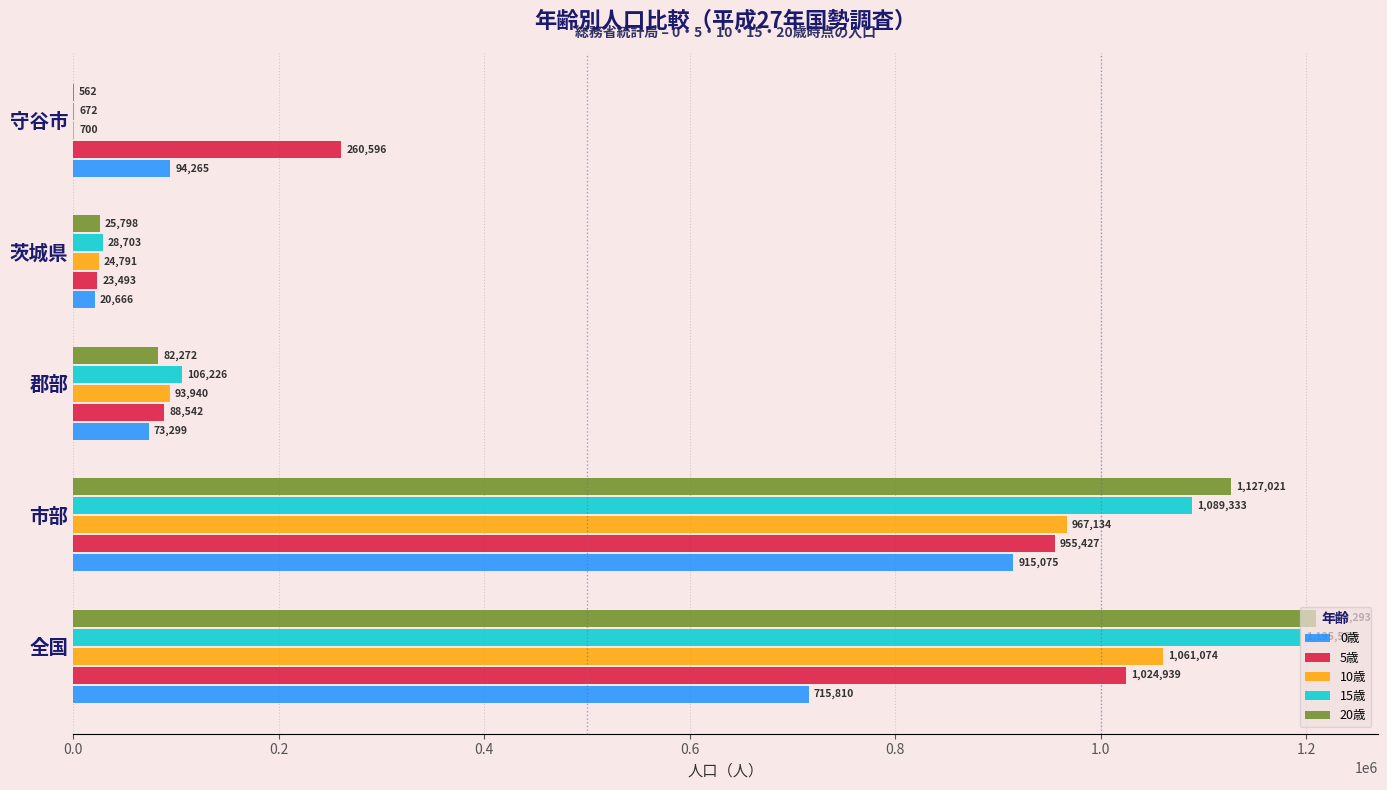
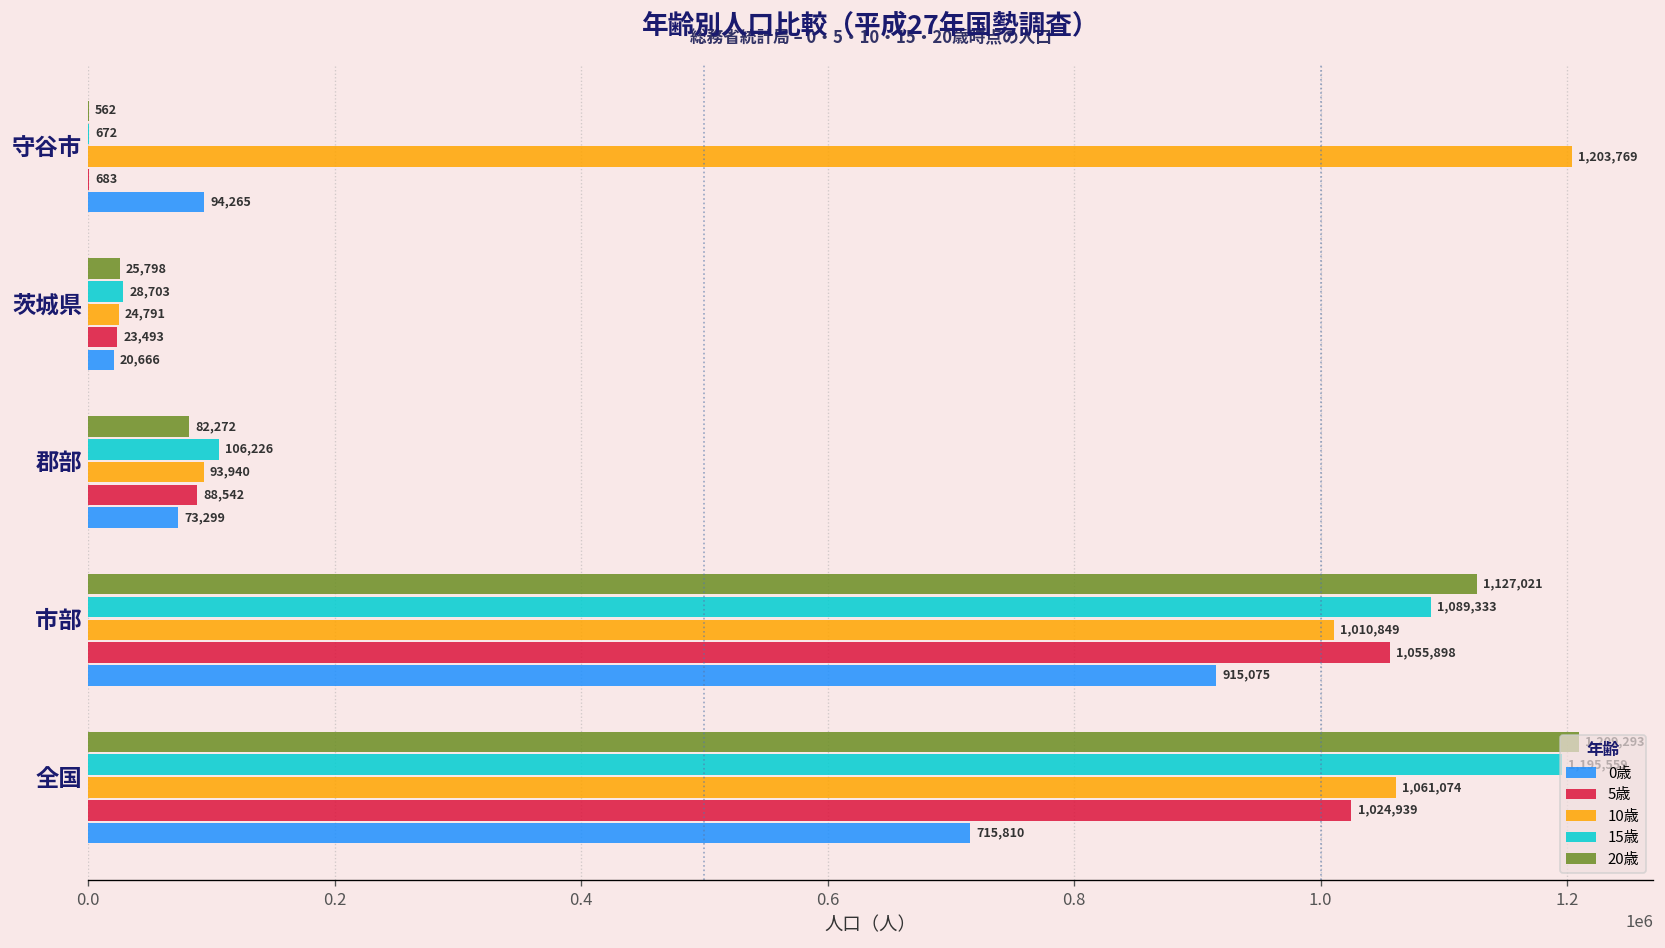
  {
    "0歳": {
      "守谷市": "94,265",
      "茨城県": "20,666",
      "郡部": "73,299",
      "市部": "915,075",
      "全国": "715,810"
    },
    "5歳": {
-     "守谷市": "260,596",
+     "守谷市": "683",
      "茨城県": "23,493",
      "郡部": "88,542",
-     "市部": "955,427",
+     "市部": "1,055,898",
      "全国": "1,024,939"
    },
    "10歳": {
-     "守谷市": "700",
+     "守谷市": "1,203,769",
      "茨城県": "24,791",
      "郡部": "93,940",
-     "市部": "967,134",
+     "市部": "1,010,849",
      "全国": "1,061,074"
    },
    "15歳": {
      "守谷市": "672",
      "茨城県": "28,703",
      "郡部": "106,226",
      "市部": "1,089,333"
    },
    "20歳": {
      "守谷市": "562",
      "茨城県": "25,798",
      "郡部": "82,272",
      "市部": "1,127,021"
    }
  }
